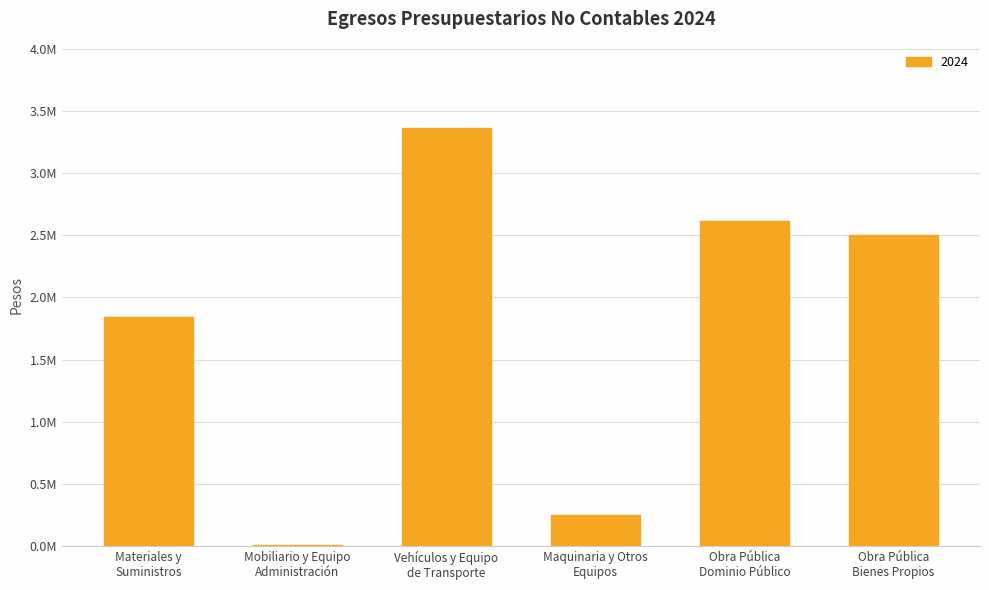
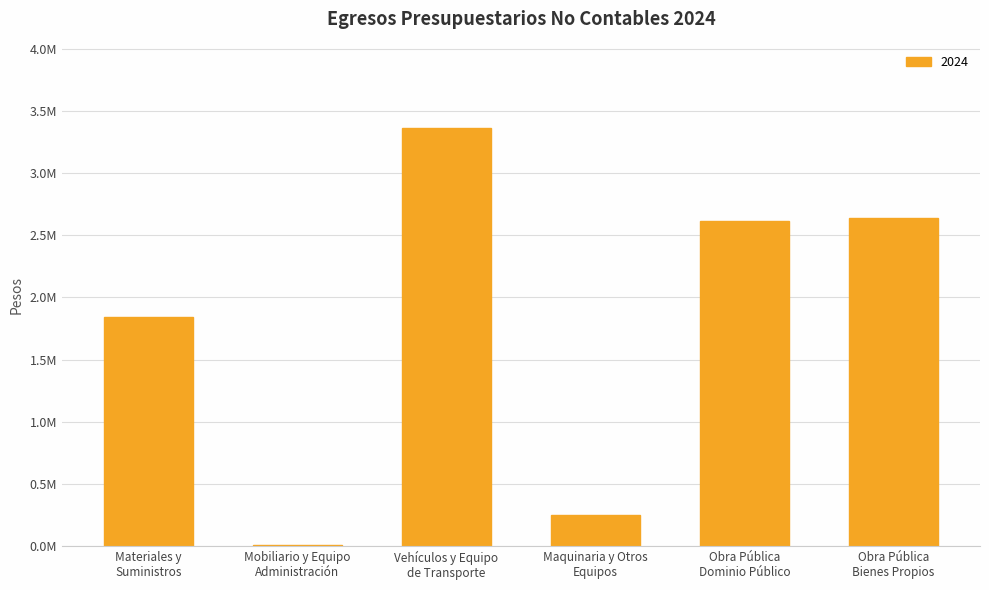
  {
    "Materiales y Suministros": 1840000,
    "Vehículos y Equipo de Transporte": 3360000,
    "Maquinaria y Otros Equipos": 250000,
    "Obra Pública Dominio Público": 2610000,
-   "Obra Pública Bienes Propios": 2500000
+   "Obra Pública Bienes Propios": 2640000
  }
